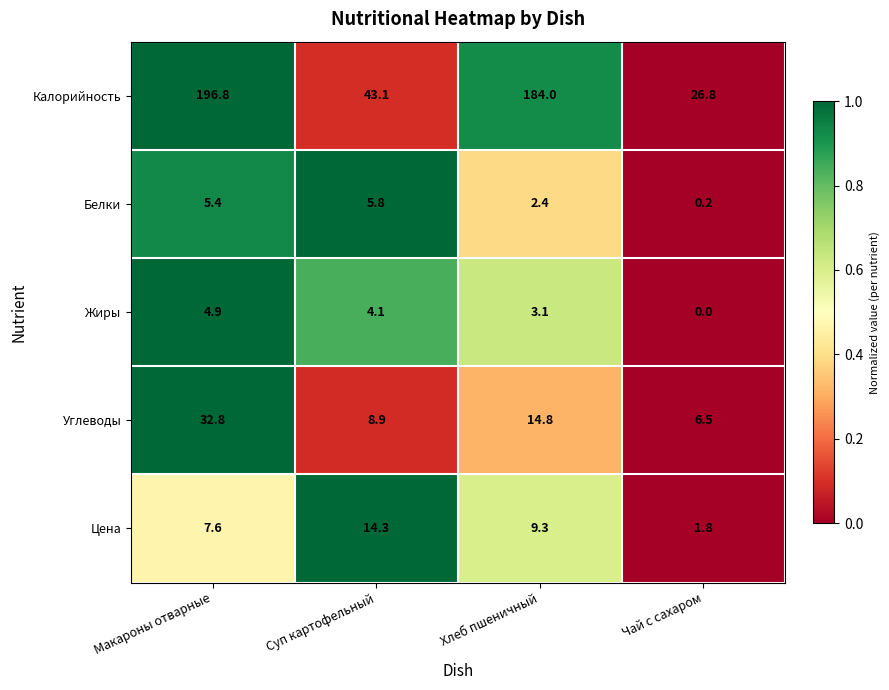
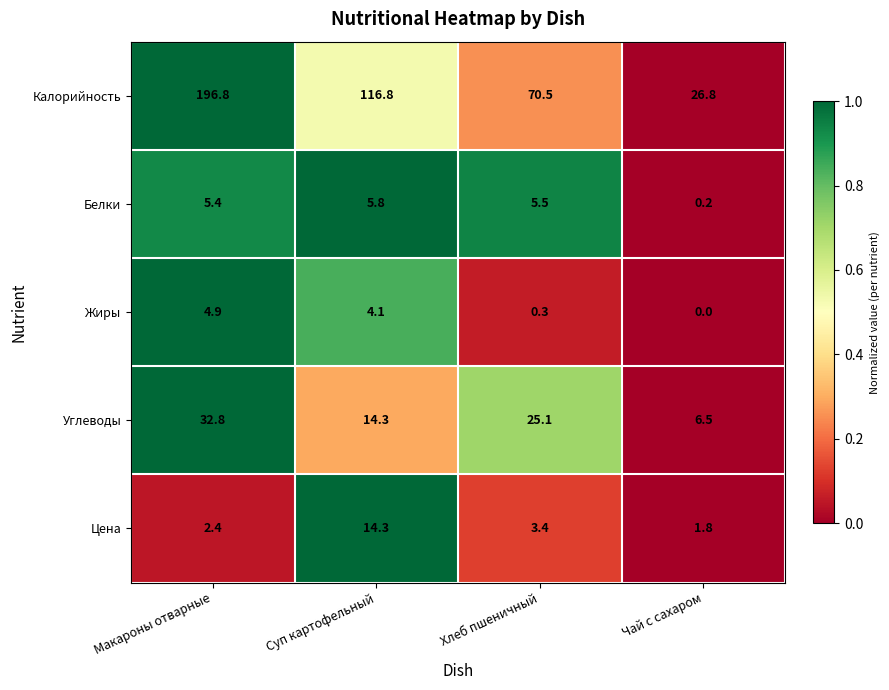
  {
    "Калорийность": {
      "Макароны отварные": 196.8,
-     "Суп картофельный": 43.1,
-     "Хлеб пшеничный": 184.0,
+     "Суп картофельный": 116.8,
+     "Хлеб пшеничный": 70.5,
      "Чай с сахаром": 26.8
    },
    "Белки": {
      "Макароны отварные": 5.4,
      "Суп картофельный": 5.8,
-     "Хлеб пшеничный": 2.4,
+     "Хлеб пшеничный": 5.5,
      "Чай с сахаром": 0.2
    },
    "Жиры": {
      "Макароны отварные": 4.9,
      "Суп картофельный": 4.1,
-     "Хлеб пшеничный": 3.1,
+     "Хлеб пшеничный": 0.3,
      "Чай с сахаром": 0.0
    },
    "Углеводы": {
      "Макароны отварные": 32.8,
-     "Суп картофельный": 8.9,
-     "Хлеб пшеничный": 14.8,
+     "Суп картофельный": 14.3,
+     "Хлеб пшеничный": 25.1,
      "Чай с сахаром": 6.5
    },
    "Цена": {
-     "Макароны отварные": 7.6,
+     "Макароны отварные": 2.4,
      "Суп картофельный": 14.3,
-     "Хлеб пшеничный": 9.3,
+     "Хлеб пшеничный": 3.4,
      "Чай с сахаром": 1.8
    }
  }
